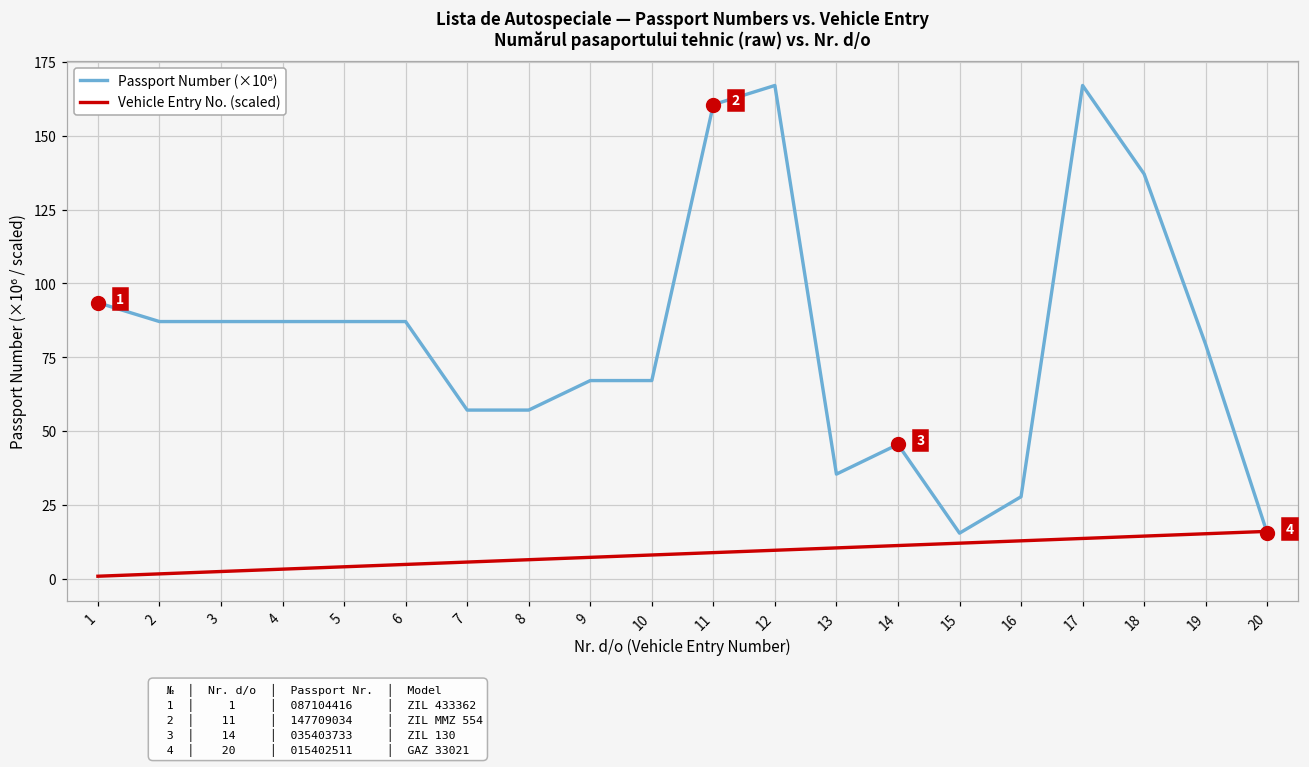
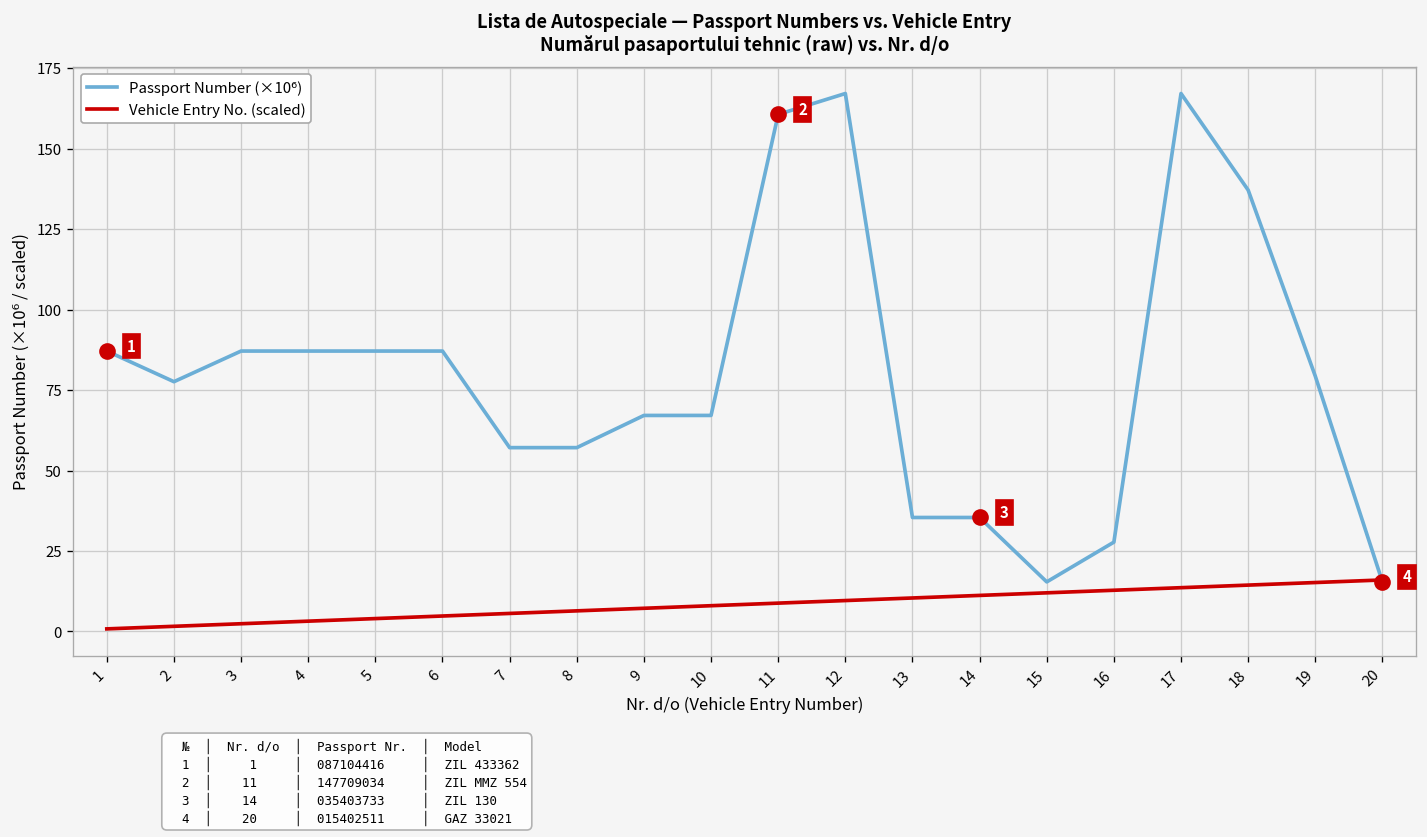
  {
    "Passport Number (×10⁶)": {
-     "1": 93,
-     "2": 87,
+     "1": 87,
+     "2": 78,
      "3": 87,
      "4": 87,
      "5": 87,
      "6": 87,
      "7": 57,
      "8": 57,
      "9": 67,
      "10": 67,
      "12": 167,
      "13": 35,
-     "14": 45,
+     "14": 35,
      "15": 15,
      "16": 28,
      "17": 167,
      "18": 137,
      "19": 79
    }
  }
